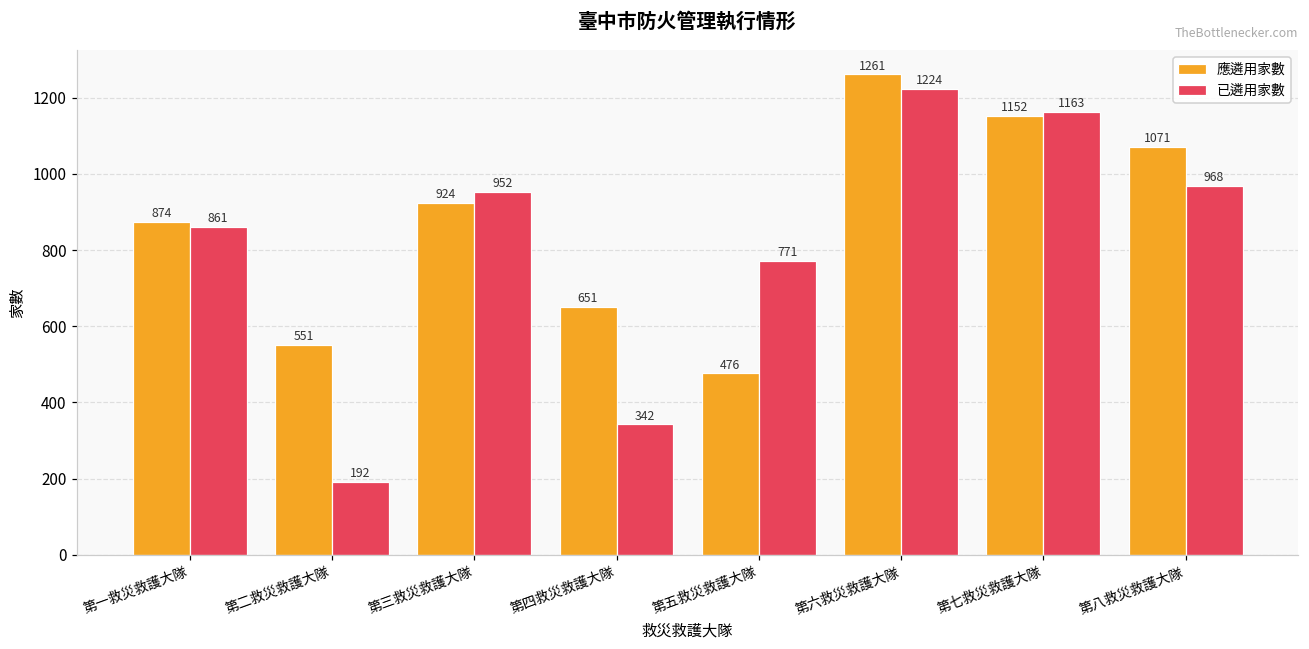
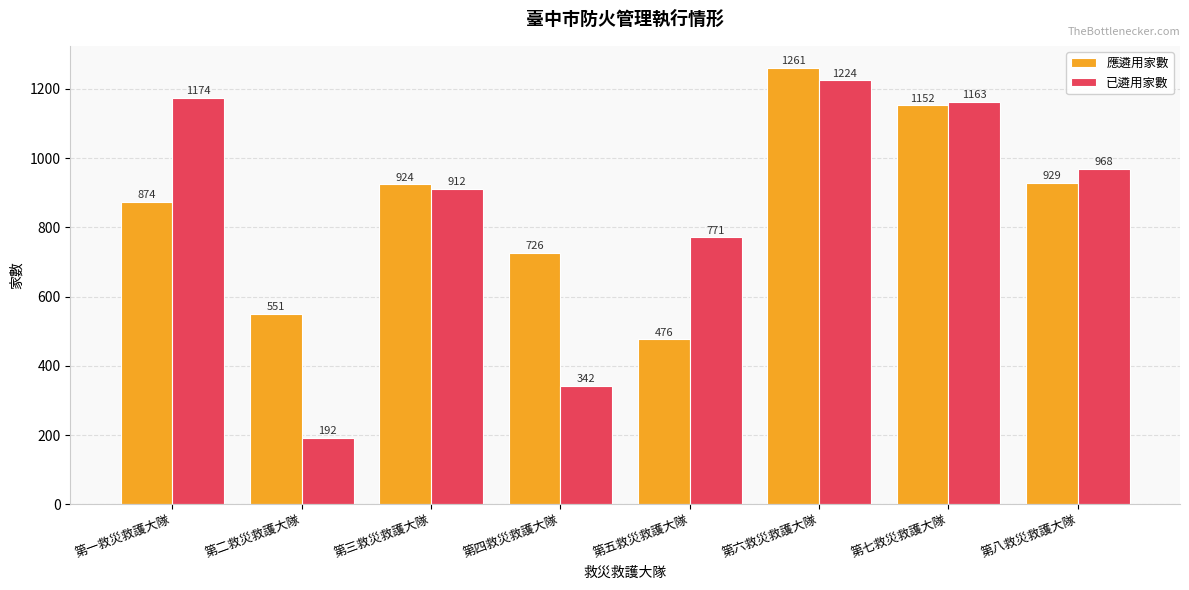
  {
    "應遴用家數": {
      "第一救災救護大隊": 874,
      "第二救災救護大隊": 551,
      "第三救災救護大隊": 924,
-     "第四救災救護大隊": 651,
+     "第四救災救護大隊": 726,
      "第五救災救護大隊": 476,
      "第六救災救護大隊": 1261,
      "第七救災救護大隊": 1152,
-     "第八救災救護大隊": 1071
+     "第八救災救護大隊": 929
    },
    "已遴用家數": {
-     "第一救災救護大隊": 861,
+     "第一救災救護大隊": 1174,
      "第二救災救護大隊": 192,
-     "第三救災救護大隊": 952,
+     "第三救災救護大隊": 912,
      "第四救災救護大隊": 342,
      "第五救災救護大隊": 771,
      "第六救災救護大隊": 1224,
      "第七救災救護大隊": 1163,
      "第八救災救護大隊": 968
    }
  }
